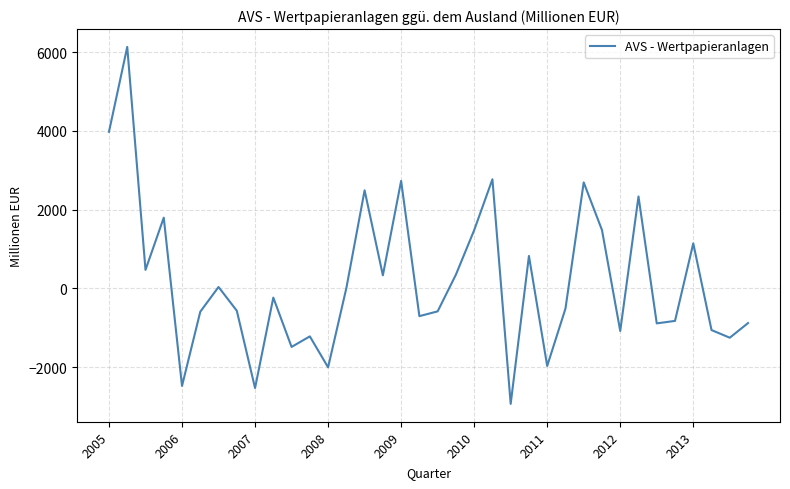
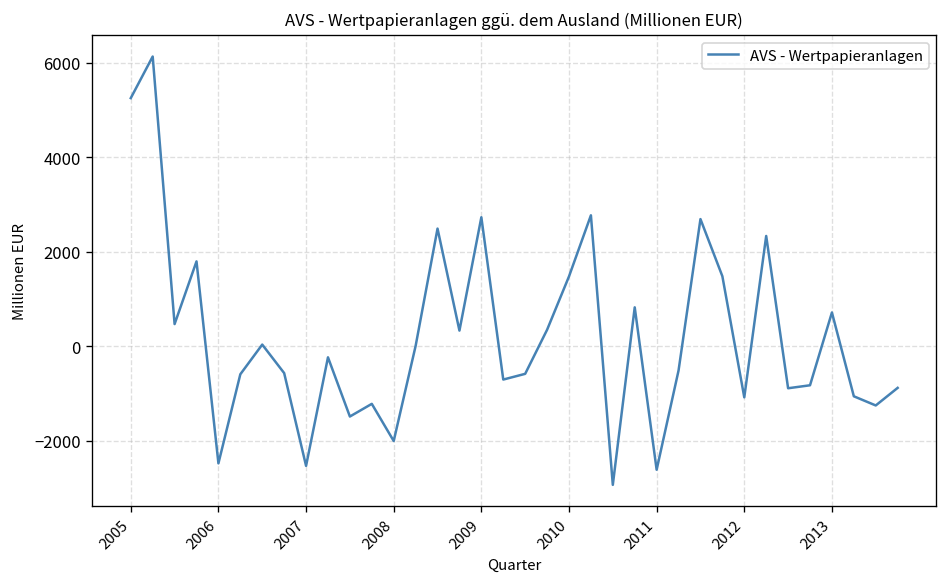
  {
-   "2005": 4000,
+   "2005": 5300,
    "2006": -2500,
    "2007": -2500,
    "2008": -2000,
    "2009": 2700,
    "2010": 1500,
-   "2011": -2000,
+   "2011": -2600,
    "2012": -1100,
-   "2013": 1100
+   "2013": 700
  }
